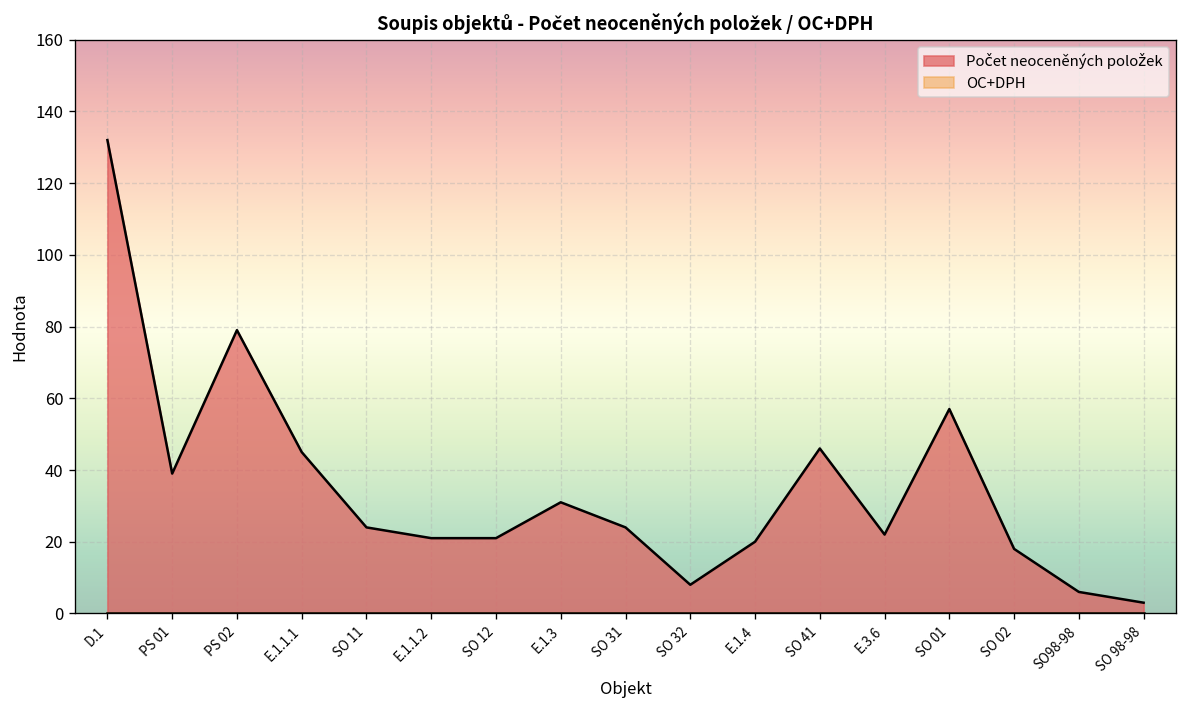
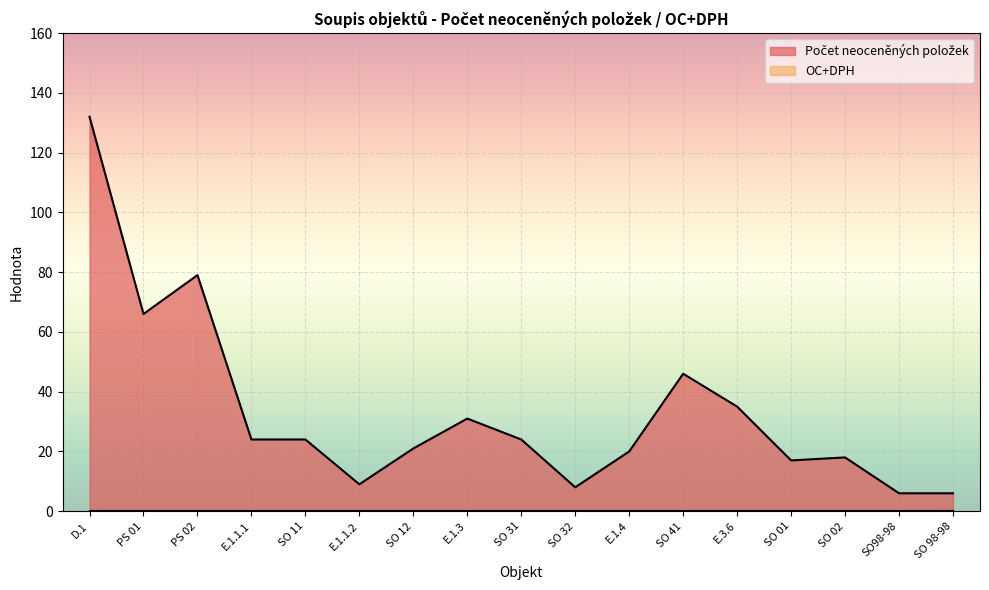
  {
    "Počet neoceněných položek": {
      "D.1": 132,
-     "PS 01": 39,
+     "PS 01": 66,
      "PS 02": 79,
-     "E.1.1.1": 45,
+     "E.1.1.1": 24,
      "SO 11": 24,
-     "E.1.1.2": 21,
+     "E.1.1.2": 9,
      "SO 12": 21,
      "E.1.3": 31,
      "SO 31": 24,
      "SO 32": 8,
      "E.1.4": 20,
      "SO 41": 46,
-     "E.3.6": 22,
-     "SO 01": 57,
+     "E.3.6": 35,
+     "SO 01": 17,
      "SO 02": 18,
      "SO98-98": 6,
-     "SO 98-98": 3
+     "SO 98-98": 6
    },
    "OC+DPH": {
      "D.1": 0,
      "PS 01": 0,
      "PS 02": 0,
      "E.1.1.1": 0,
      "SO 11": 0,
      "E.1.1.2": 0,
      "SO 12": 0,
      "E.1.3": 0,
      "SO 31": 0,
      "SO 32": 0,
      "E.1.4": 0,
      "SO 41": 0,
      "E.3.6": 0,
      "SO 01": 0,
      "SO 02": 0,
      "SO98-98": 0,
      "SO 98-98": 0
    }
  }
